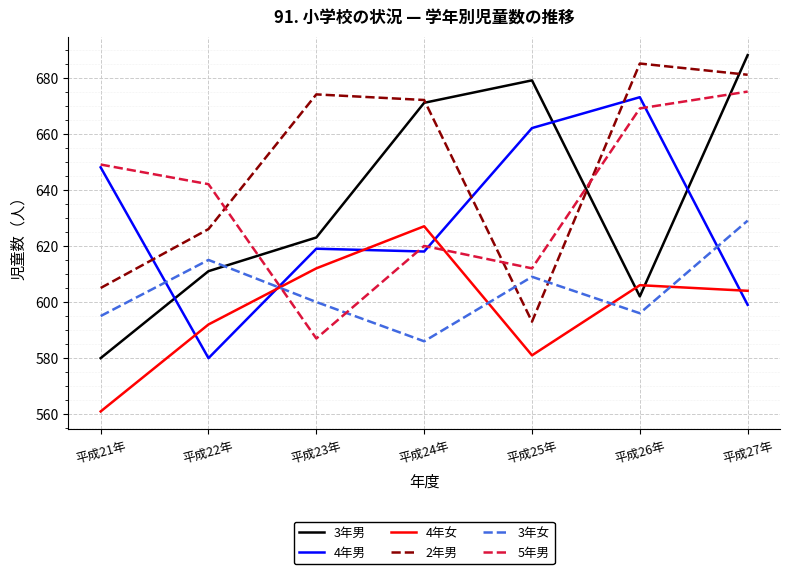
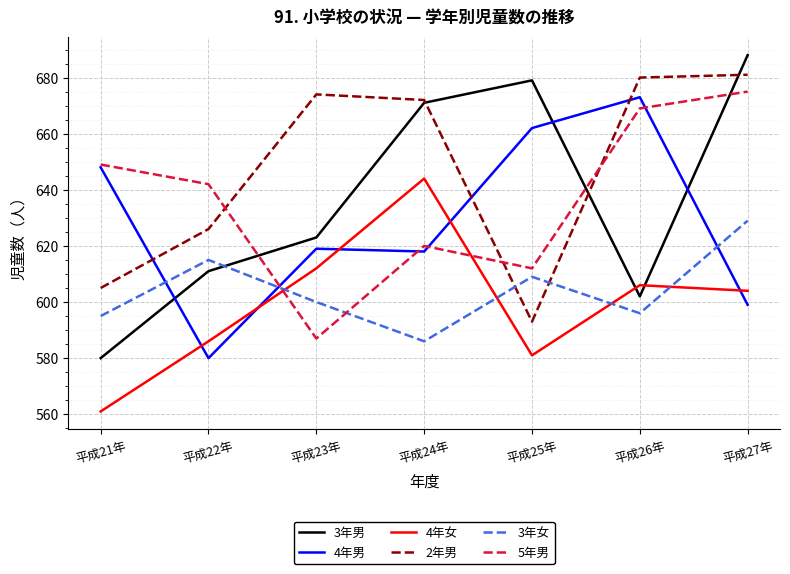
  {
    "3年男": {
      "平成21年": 580,
      "平成22年": 611,
      "平成23年": 623,
      "平成24年": 671,
      "平成25年": 679,
      "平成26年": 602,
      "平成27年": 688
    },
    "4年男": {
      "平成21年": 648,
      "平成22年": 580,
      "平成23年": 619,
      "平成24年": 618,
      "平成25年": 662,
      "平成26年": 673,
      "平成27年": 599
    },
    "4年女": {
      "平成21年": 561,
-     "平成22年": 592,
+     "平成22年": 586,
      "平成23年": 612,
-     "平成24年": 627,
+     "平成24年": 644,
      "平成25年": 581,
      "平成26年": 606,
      "平成27年": 604
    },
    "2年男": {
      "平成21年": 605,
      "平成22年": 626,
      "平成23年": 674,
      "平成24年": 672,
      "平成25年": 593,
-     "平成26年": 685,
+     "平成26年": 680,
      "平成27年": 681
    },
    "3年女": {
      "平成21年": 595,
      "平成22年": 615,
      "平成23年": 600,
      "平成24年": 586,
      "平成25年": 609,
      "平成26年": 596,
      "平成27年": 629
    },
    "5年男": {
      "平成21年": 649,
      "平成22年": 642,
      "平成23年": 587,
      "平成24年": 620,
      "平成25年": 612,
      "平成26年": 669,
      "平成27年": 675
    }
  }
